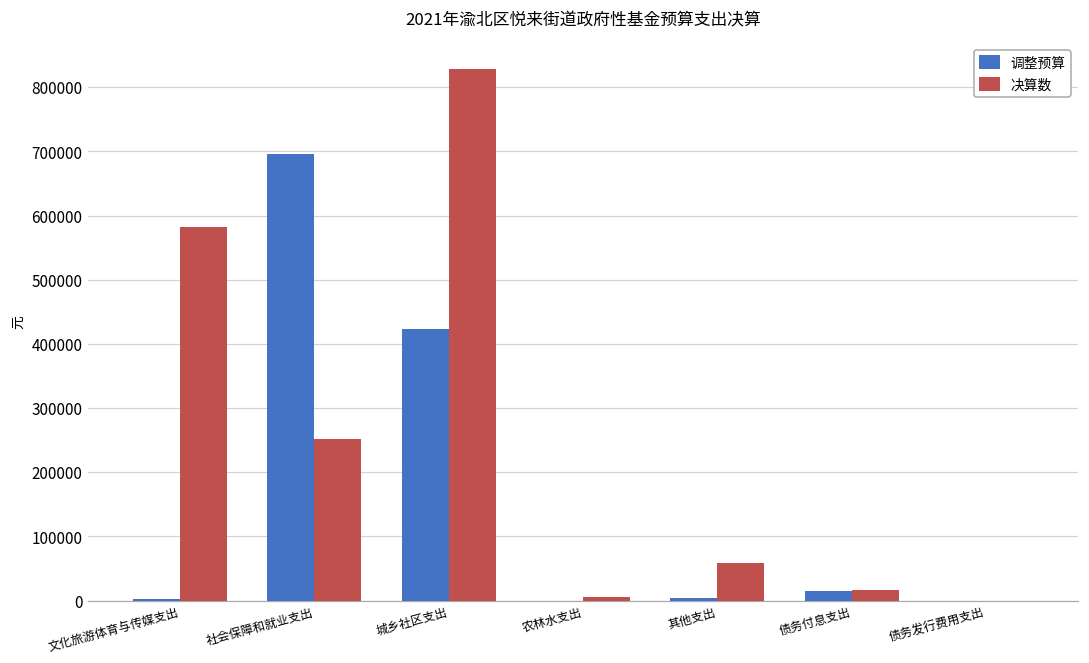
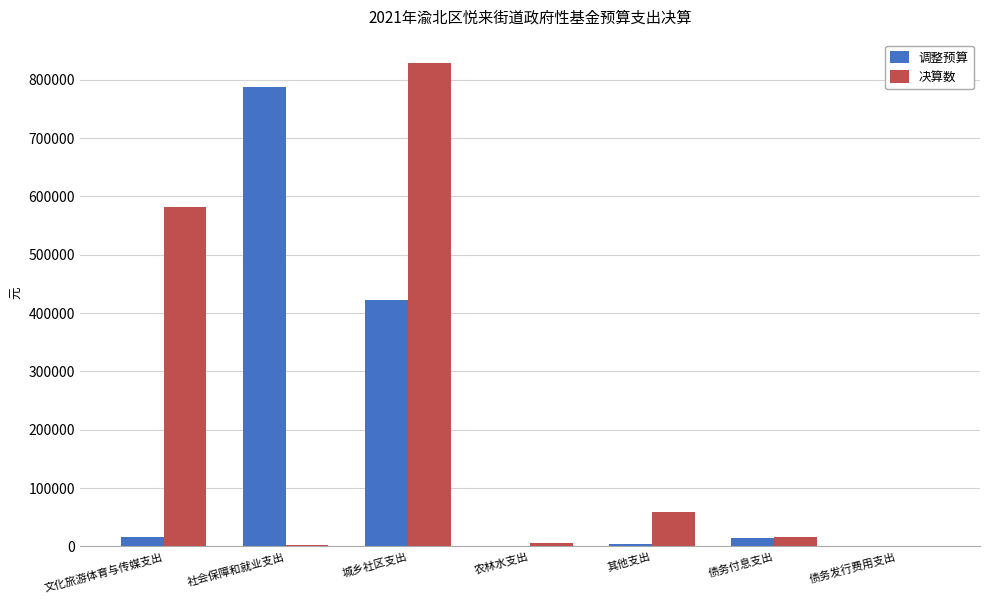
  {
    "调整预算": {
-     "文化旅游体育与传媒支出": 0,
-     "社会保障和就业支出": 700000,
+     "文化旅游体育与传媒支出": 20000,
+     "社会保障和就业支出": 790000,
      "城乡社区支出": 420000,
      "债务付息支出": 10000
    },
    "决算数": {
      "文化旅游体育与传媒支出": 580000,
-     "社会保障和就业支出": 250000,
+     "社会保障和就业支出": 0,
      "城乡社区支出": 830000,
      "农林水支出": 10000,
      "其他支出": 60000,
      "债务付息支出": 20000
    }
  }
